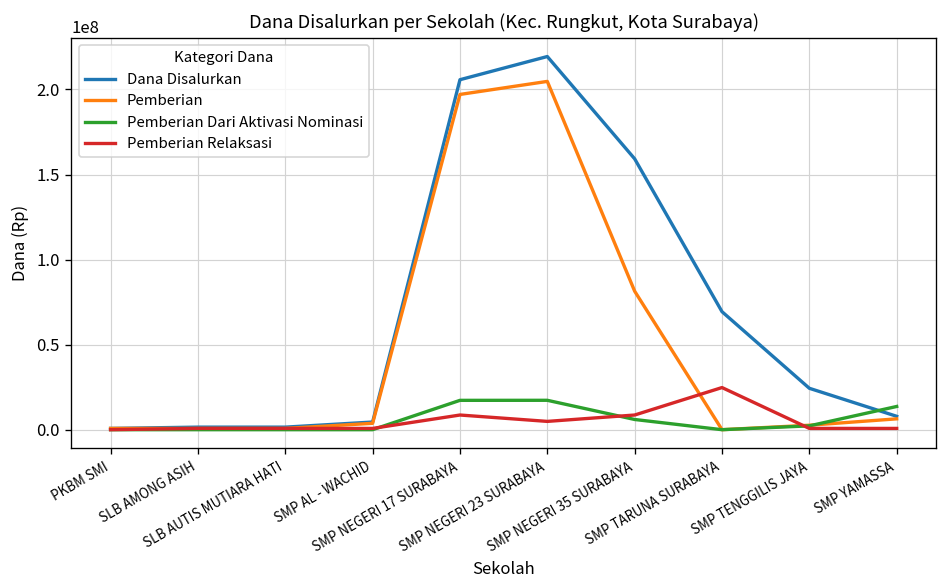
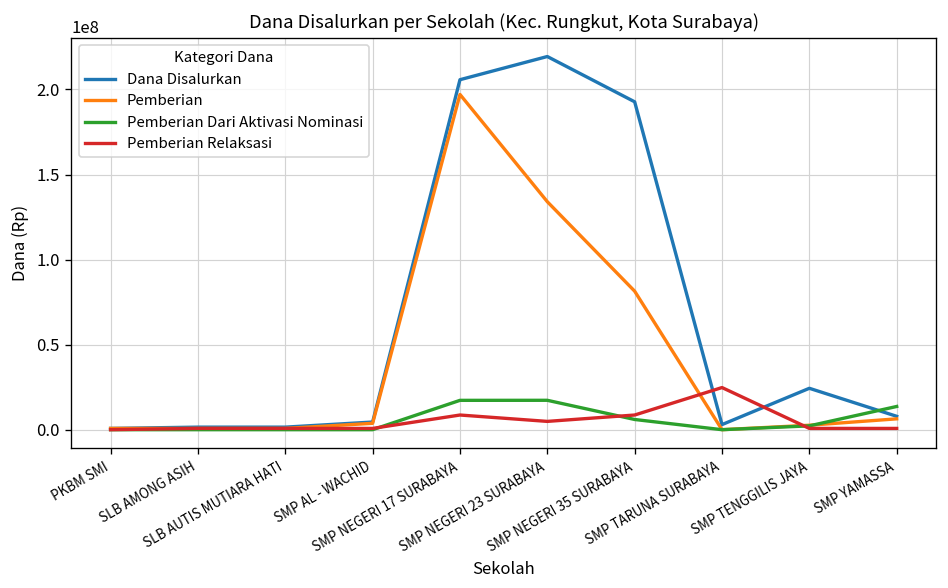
  {
    "Dana Disalurkan": {
      "SMP NEGERI 17 SURABAYA": 206000000,
      "SMP NEGERI 23 SURABAYA": 219000000,
-     "SMP NEGERI 35 SURABAYA": 159000000,
-     "SMP TARUNA SURABAYA": 69000000,
+     "SMP NEGERI 35 SURABAYA": 193000000,
+     "SMP TARUNA SURABAYA": 3000000,
      "SMP TENGGILIS JAYA": 24000000
    },
    "Pemberian": {
      "SMP NEGERI 17 SURABAYA": 197000000,
-     "SMP NEGERI 23 SURABAYA": 205000000,
+     "SMP NEGERI 23 SURABAYA": 134000000,
      "SMP NEGERI 35 SURABAYA": 81000000
    },
    "Pemberian Dari Aktivasi Nominasi": {
      "SMP NEGERI 17 SURABAYA": 17000000,
      "SMP NEGERI 23 SURABAYA": 17000000,
      "SMP NEGERI 35 SURABAYA": 6000000,
      "SMP YAMASSA": 14000000
    },
    "Pemberian Relaksasi": {
      "SMP NEGERI 17 SURABAYA": 9000000,
      "SMP NEGERI 23 SURABAYA": 5000000,
      "SMP NEGERI 35 SURABAYA": 9000000,
      "SMP TARUNA SURABAYA": 25000000,
      "SMP YAMASSA": 1000000
    }
  }
